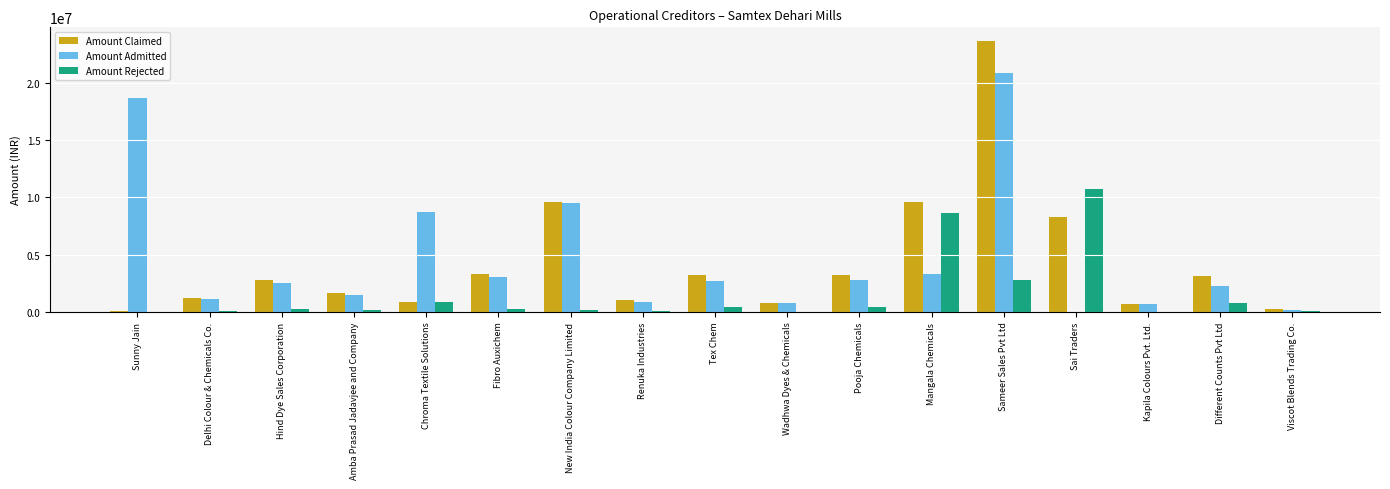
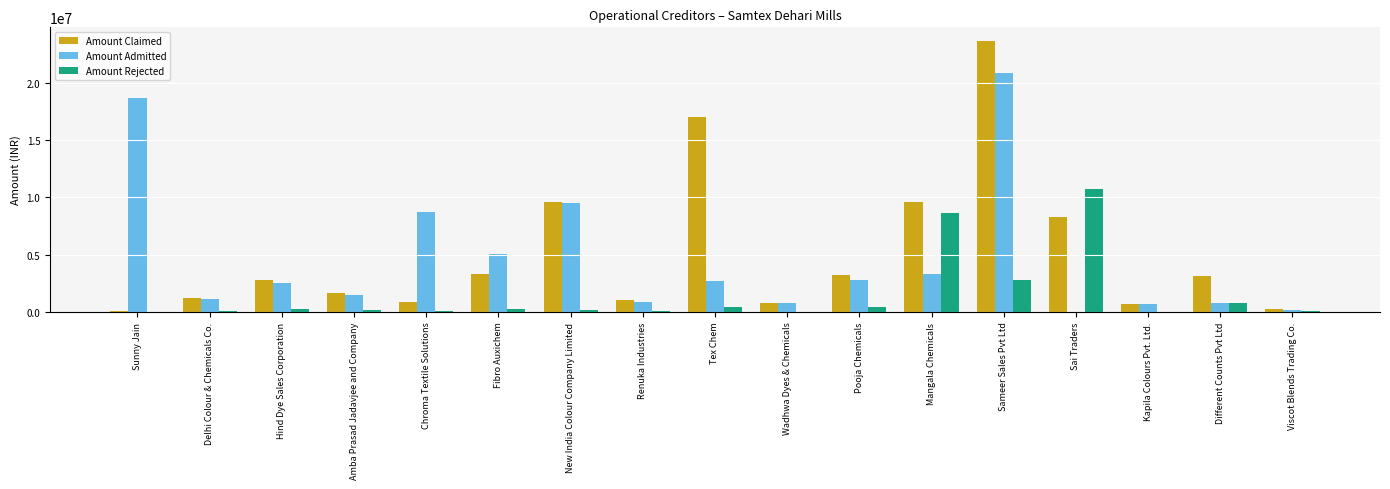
  {
    "Amount Claimed": {
      "Delhi Colour & Chemicals Co.": 1200000,
      "Hind Dye Sales Corporation": 2800000,
      "Amba Prasad Jadavjee and Company": 1700000,
      "Chroma Textile Solutions": 900000,
      "Fibro Auxichem": 3300000,
      "New India Colour Company Limited": 9600000,
      "Renuka Industries": 1000000,
-     "Tex Chem": 3200000,
+     "Tex Chem": 17000000,
      "Wadhwa Dyes & Chemicals": 800000,
      "Pooja Chemicals": 3300000,
      "Mangala Chemicals": 9600000,
      "Sameer Sales Pvt Ltd": 23700000,
      "Sai Traders": 8300000,
      "Kapila Colours Pvt. Ltd.": 700000,
      "Different Counts Pvt Ltd": 3100000,
      "Viscot Blends Trading Co.": 300000
    },
    "Amount Admitted": {
      "Sunny Jain": 18700000,
      "Delhi Colour & Chemicals Co.": 1100000,
      "Hind Dye Sales Corporation": 2500000,
      "Amba Prasad Jadavjee and Company": 1500000,
      "Chroma Textile Solutions": 8800000,
-     "Fibro Auxichem": 3000000,
+     "Fibro Auxichem": 5100000,
      "New India Colour Company Limited": 9500000,
      "Renuka Industries": 900000,
      "Tex Chem": 2700000,
      "Wadhwa Dyes & Chemicals": 800000,
      "Pooja Chemicals": 2800000,
      "Mangala Chemicals": 3300000,
      "Sameer Sales Pvt Ltd": 20900000,
      "Kapila Colours Pvt. Ltd.": 700000,
-     "Different Counts Pvt Ltd": 2300000
+     "Different Counts Pvt Ltd": 800000
    },
    "Amount Rejected": {
      "Sunny Jain": 0,
      "Hind Dye Sales Corporation": 300000,
-     "Chroma Textile Solutions": 900000,
+     "Chroma Textile Solutions": 100000,
      "Fibro Auxichem": 300000,
      "Tex Chem": 500000,
      "Wadhwa Dyes & Chemicals": 0,
      "Pooja Chemicals": 400000,
      "Mangala Chemicals": 8700000,
      "Sameer Sales Pvt Ltd": 2800000,
      "Sai Traders": 10700000,
      "Kapila Colours Pvt. Ltd.": 0,
      "Different Counts Pvt Ltd": 800000
    }
  }
